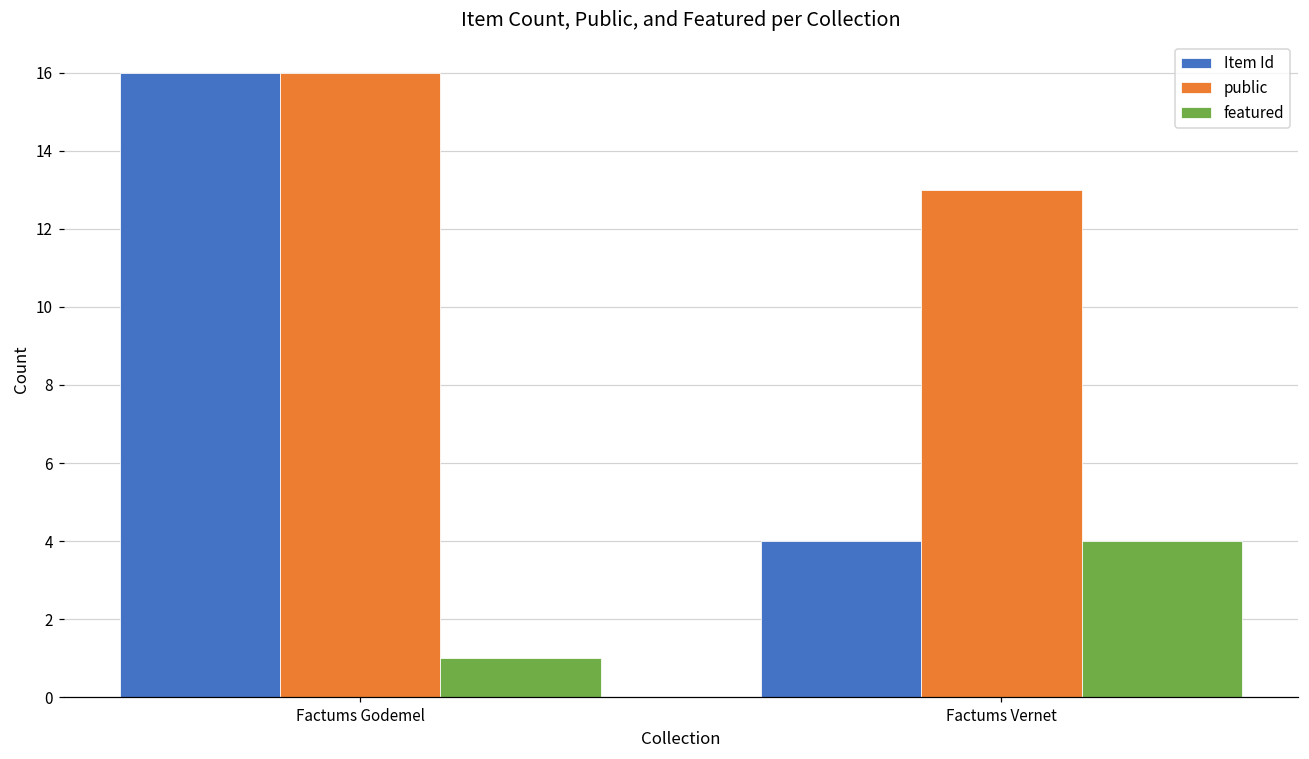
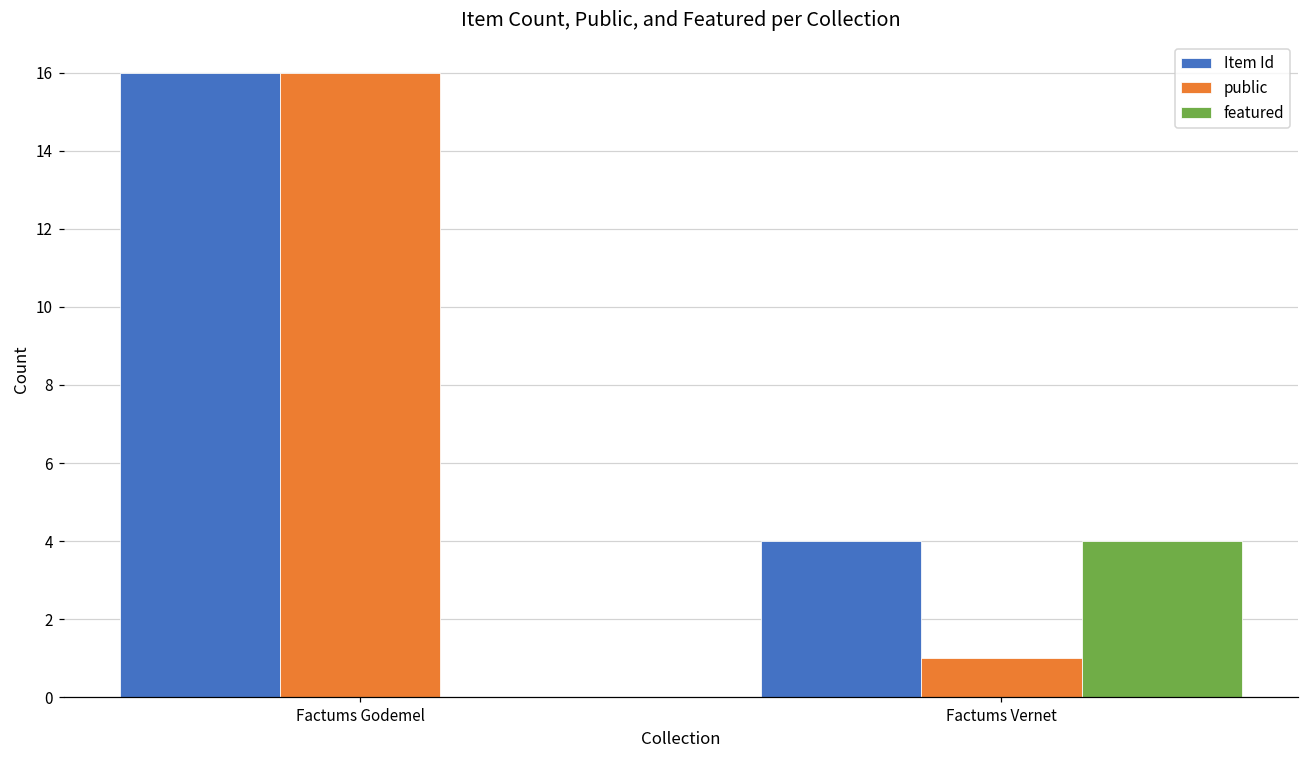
  {
    "Item Id": {
      "Factums Godemel": 16,
      "Factums Vernet": 4
    },
    "public": {
      "Factums Godemel": 16,
-     "Factums Vernet": 13
+     "Factums Vernet": 1
    },
    "featured": {
-     "Factums Godemel": 1,
+     "Factums Godemel": 0,
      "Factums Vernet": 4
    }
  }
